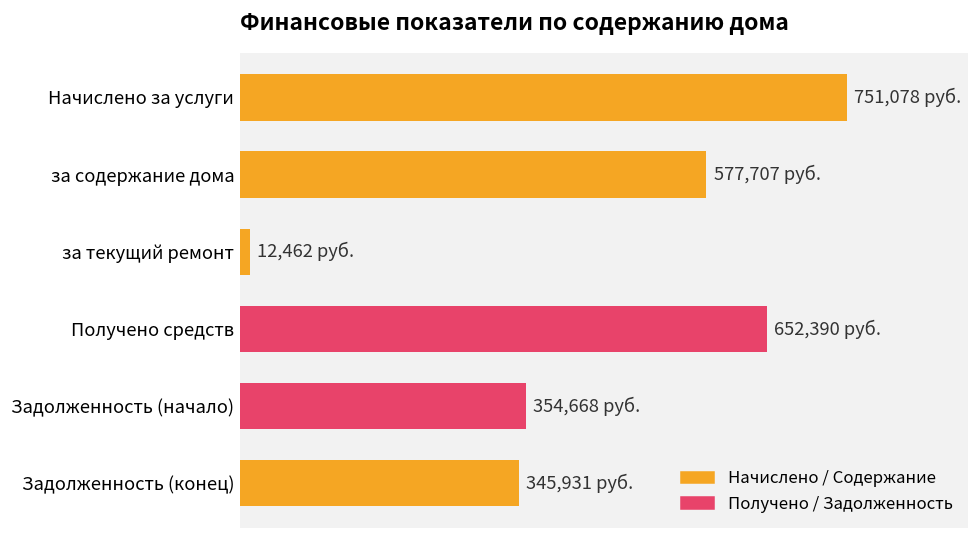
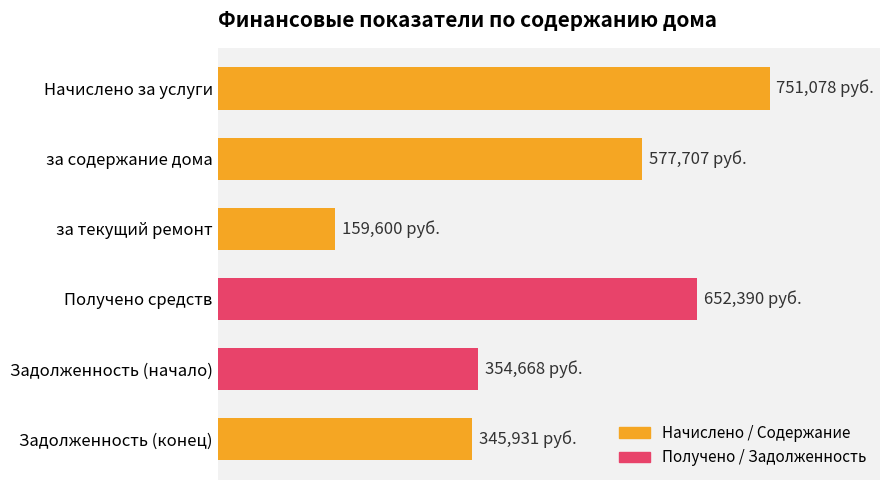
  {
    "Начислено за услуги": "751,078",
    "за содержание дома": "577,707",
-   "за текущий ремонт": "12,462",
+   "за текущий ремонт": "159,600",
    "Получено средств": "652,390",
    "Задолженность (начало)": "354,668",
    "Задолженность (конец)": "345,931"
  }
